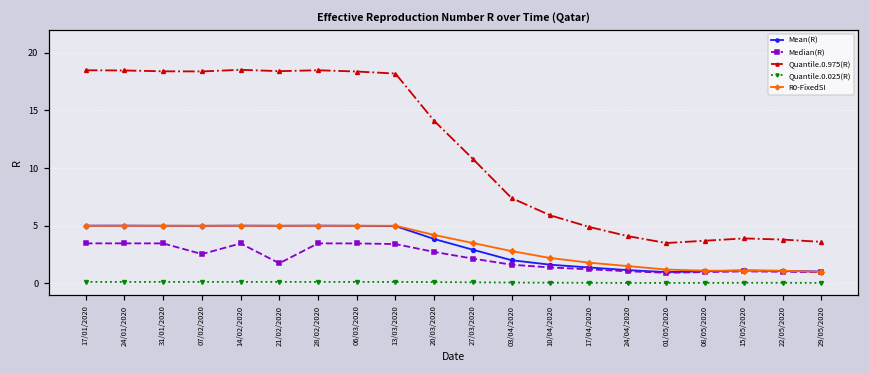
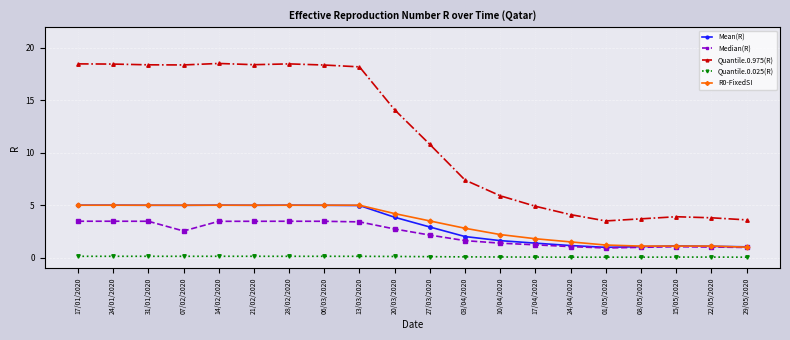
  {
    "Mean(R)": {
      "20/03/2020": 3.9,
      "27/03/2020": 2.9,
      "03/04/2020": 2.0,
      "10/04/2020": 1.6
    },
    "Median(R)": {
      "17/01/2020": 3.5,
      "24/01/2020": 3.5,
      "31/01/2020": 3.5,
      "07/02/2020": 2.5,
      "14/02/2020": 3.5,
-     "21/02/2020": 1.7,
+     "21/02/2020": 3.5,
      "28/02/2020": 3.5,
      "06/03/2020": 3.5,
      "13/03/2020": 3.4,
      "20/03/2020": 2.7,
      "27/03/2020": 2.2,
      "03/04/2020": 1.6,
      "10/04/2020": 1.4
    },
    "Quantile.0.975(R)": {
      "17/01/2020": 18.5,
      "24/01/2020": 18.5,
      "31/01/2020": 18.4,
      "07/02/2020": 18.4,
      "14/02/2020": 18.5,
      "21/02/2020": 18.4,
      "28/02/2020": 18.5,
      "06/03/2020": 18.4,
      "13/03/2020": 18.2,
      "20/03/2020": 14.1,
      "27/03/2020": 10.8,
      "03/04/2020": 7.4,
      "10/04/2020": 5.9,
      "17/04/2020": 4.9,
      "24/04/2020": 4.1,
      "01/05/2020": 3.5,
      "08/05/2020": 3.7,
      "15/05/2020": 3.9,
      "22/05/2020": 3.8,
      "29/05/2020": 3.6
    },
    "Quantile.0.025(R)": {
      "17/01/2020": 0.1,
      "24/01/2020": 0.1,
      "31/01/2020": 0.1,
      "07/02/2020": 0.1,
      "14/02/2020": 0.1,
      "21/02/2020": 0.1,
      "28/02/2020": 0.1,
      "06/03/2020": 0.1,
      "13/03/2020": 0.1,
      "20/03/2020": 0.1,
      "27/03/2020": 0.1,
      "03/04/2020": 0.1,
      "10/04/2020": 0.1,
      "17/04/2020": 0.1,
      "24/04/2020": 0.0,
      "01/05/2020": 0.0,
      "08/05/2020": 0.0,
      "15/05/2020": 0.1,
      "22/05/2020": 0.1,
      "29/05/2020": 0.0
    },
    "R0-FixedSI": {
      "20/03/2020": 4.2,
      "27/03/2020": 3.5,
      "03/04/2020": 2.8,
      "10/04/2020": 2.2,
      "17/04/2020": 1.8,
      "24/04/2020": 1.5
    }
  }
